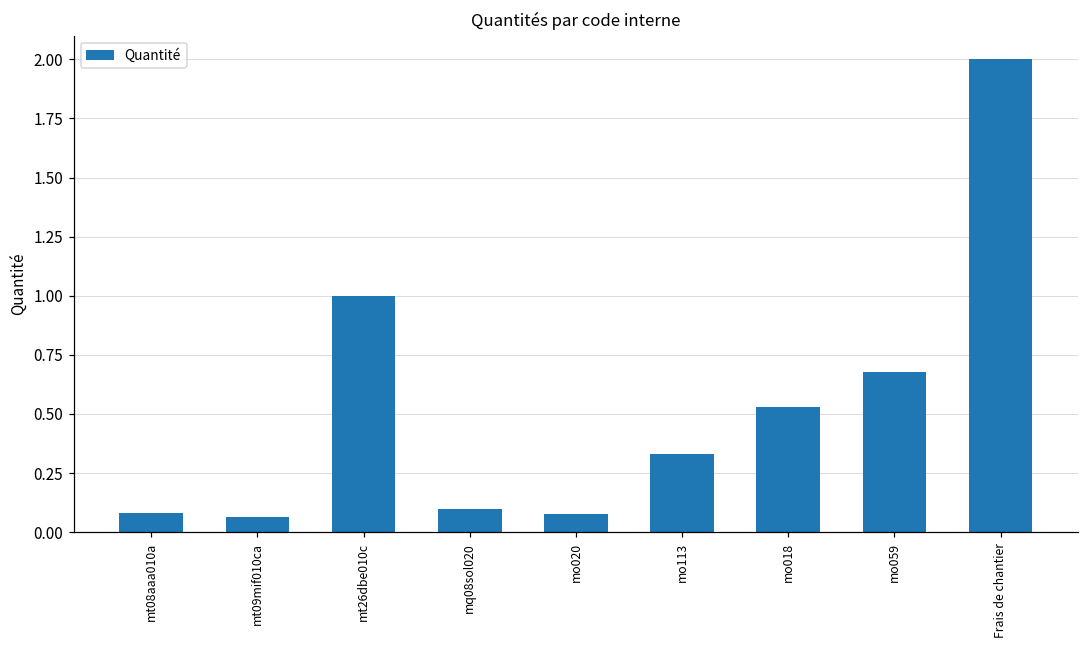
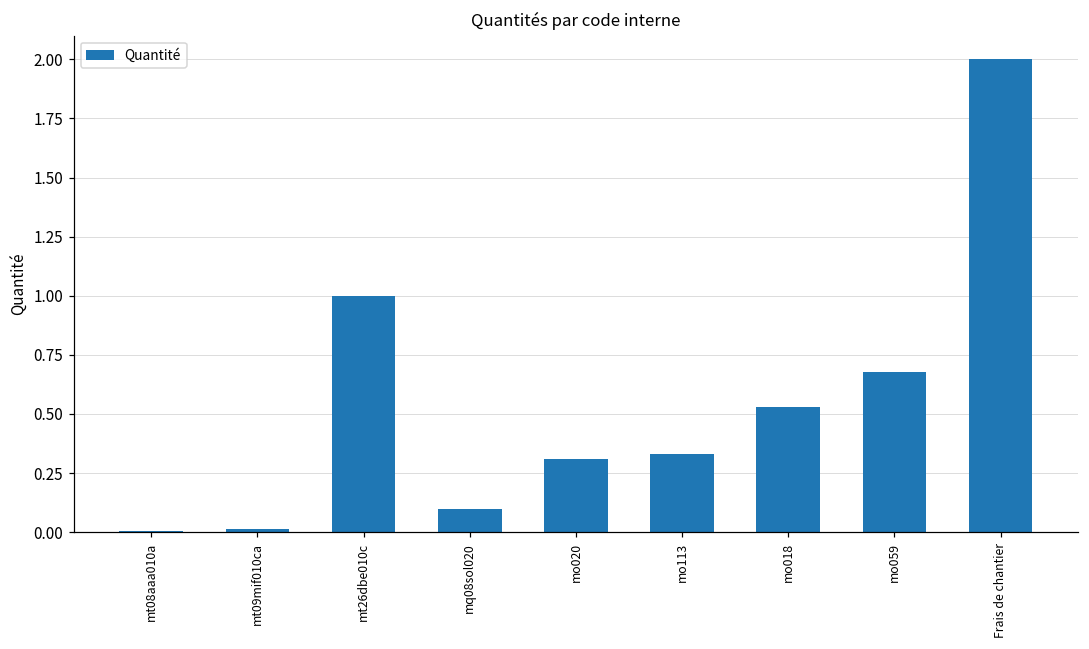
  {
-   "mt08aaa010a": 0.08,
-   "mt09mif010ca": 0.07,
+   "mt08aaa010a": 0.01,
+   "mt09mif010ca": 0.02,
    "mt26dbe010c": 1.00,
    "mq08sol020": 0.10,
-   "mo020": 0.08,
+   "mo020": 0.31,
    "mo113": 0.33,
    "mo018": 0.53,
    "mo059": 0.68,
    "Frais de chantier": 2.00
  }
